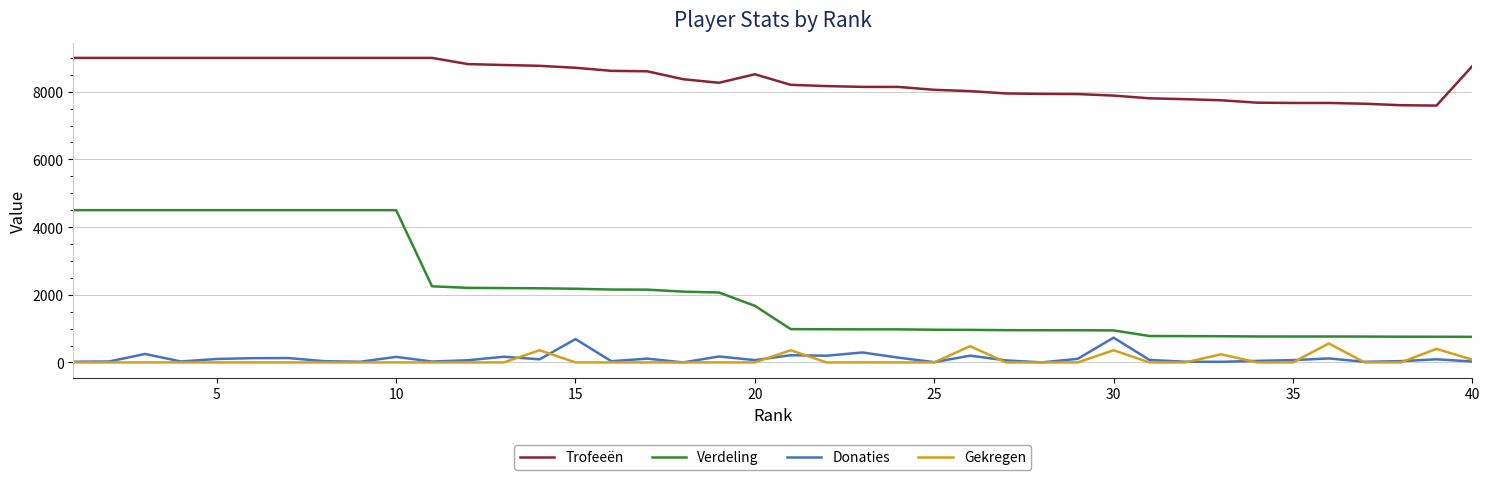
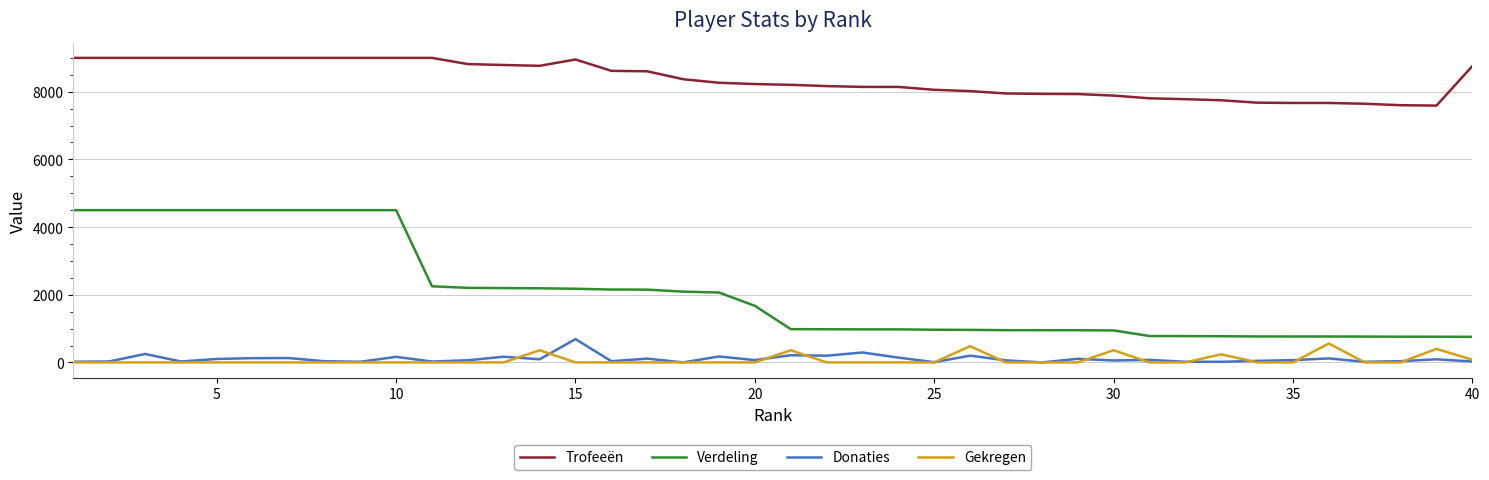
  {
    "Trofeeën": {
      "5": 9000,
      "10": 9000,
-     "15": 8700,
-     "20": 8500,
+     "15": 9000,
+     "20": 8200,
      "25": 8100,
      "30": 7900,
      "35": 7700,
      "40": 8800
    },
    "Verdeling": {
      "5": 4500,
      "10": 4500,
      "15": 2200,
      "20": 1700,
      "25": 1000,
      "30": 900,
      "35": 800,
      "40": 800
    },
    "Donaties": {
      "5": 100,
      "10": 200,
      "15": 700,
-     "30": 700
+     "30": 100
    },
    "Gekregen": {
      "5": 0,
      "10": 0,
      "15": 0,
      "30": 400
    }
  }
